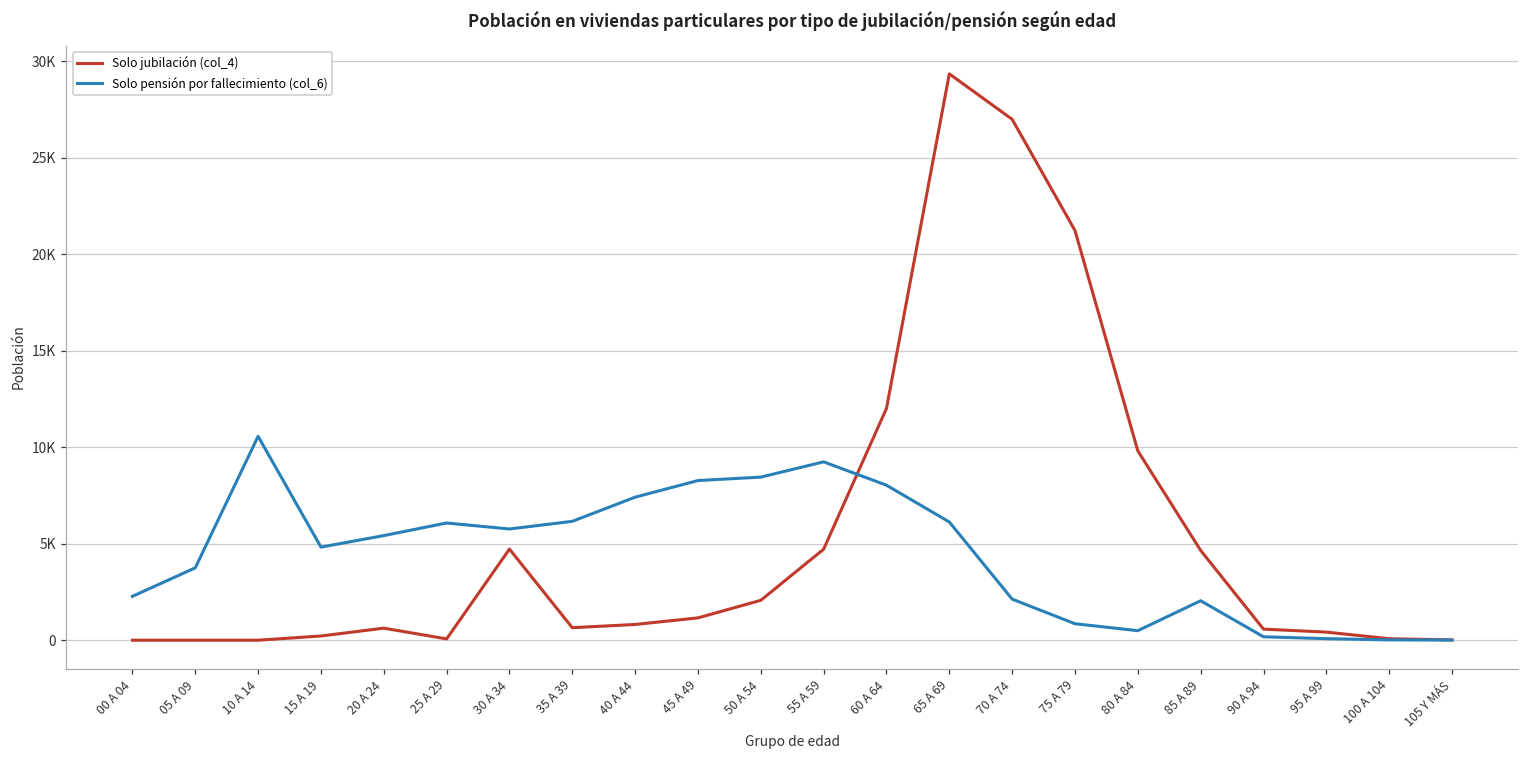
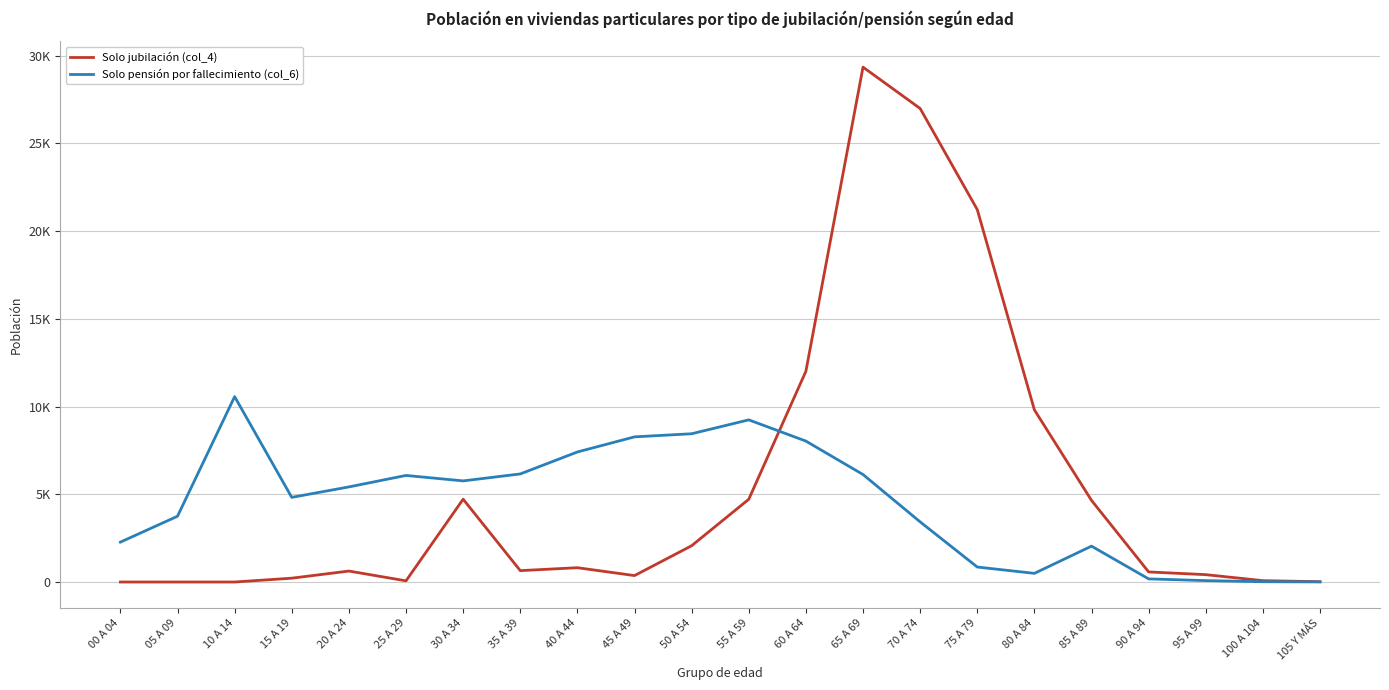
  {
    "Solo jubilación (col_4)": {
      "00 A 04": 0,
      "05 A 09": 0,
      "10 A 14": 0,
      "15 A 19": 200,
      "20 A 24": 600,
      "25 A 29": 100,
      "30 A 34": 4700,
      "35 A 39": 600,
      "40 A 44": 800,
-     "45 A 49": 1200,
+     "45 A 49": 400,
      "50 A 54": 2100,
      "55 A 59": 4700,
      "60 A 64": 12000,
      "65 A 69": 29300,
      "70 A 74": 27000,
      "75 A 79": 21200,
      "80 A 84": 9800,
      "85 A 89": 4700,
      "90 A 94": 600,
      "95 A 99": 400
    },
    "Solo pensión por fallecimiento (col_6)": {
      "00 A 04": 2300,
      "05 A 09": 3700,
      "10 A 14": 10600,
      "15 A 19": 4800,
      "20 A 24": 5400,
      "25 A 29": 6100,
      "30 A 34": 5800,
      "35 A 39": 6200,
      "40 A 44": 7400,
      "45 A 49": 8300,
      "50 A 54": 8400,
      "55 A 59": 9200,
      "60 A 64": 8000,
      "65 A 69": 6100,
-     "70 A 74": 2100,
+     "70 A 74": 3400,
      "75 A 79": 900,
      "80 A 84": 500,
      "85 A 89": 2000,
      "90 A 94": 200,
      "95 A 99": 100
    }
  }
